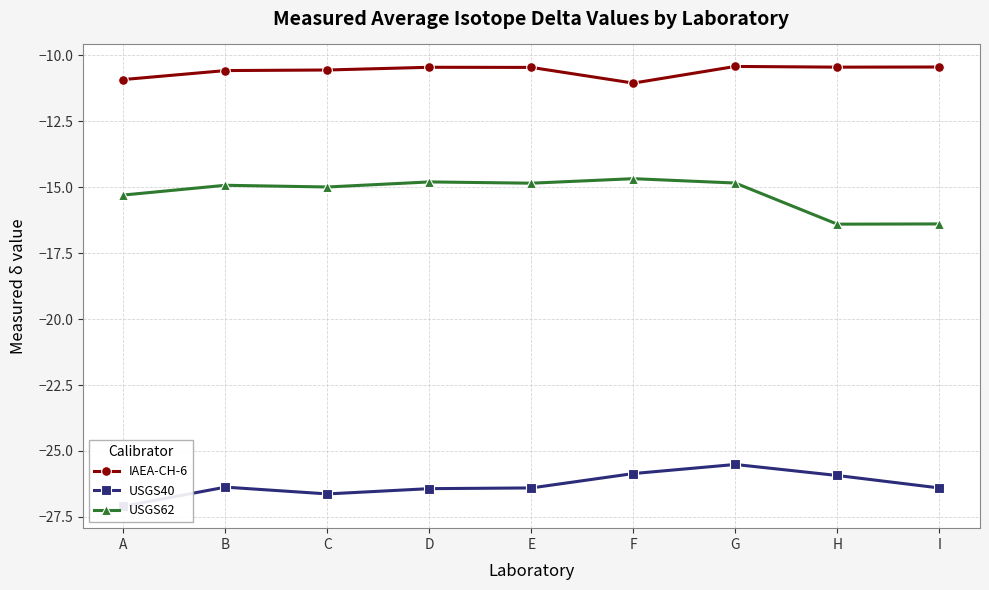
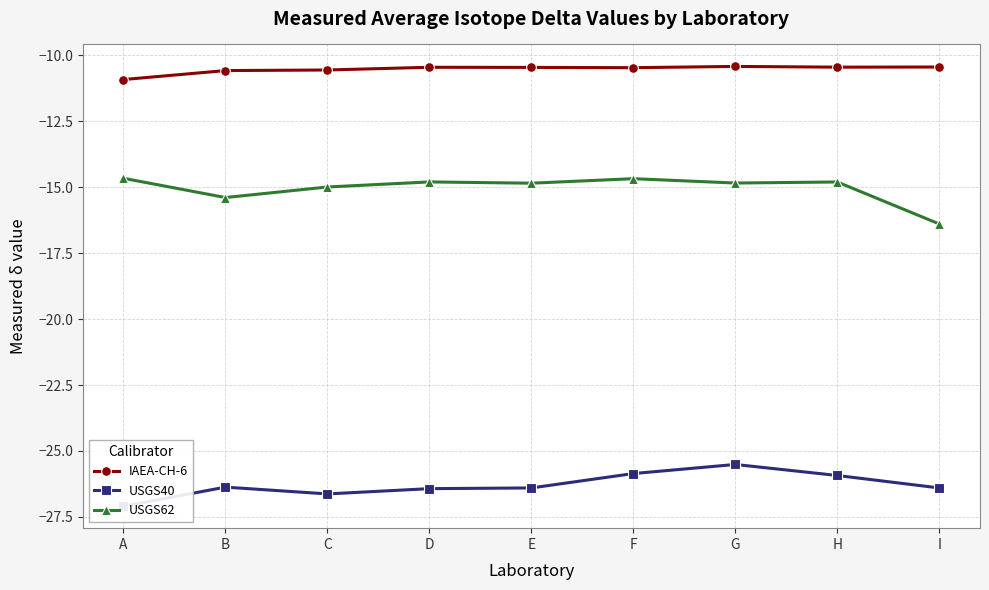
  {
    "IAEA-CH-6": {
      "A": -10.9,
      "B": -10.6,
      "C": -10.6,
      "D": -10.5,
      "E": -10.5,
-     "F": -11.1,
+     "F": -10.5,
      "G": -10.4,
      "H": -10.4,
      "I": -10.4
    },
    "USGS40": {
      "B": -26.4,
      "C": -26.6,
      "D": -26.4,
      "E": -26.4,
      "F": -25.9,
      "G": -25.5,
      "H": -25.9,
      "I": -26.4
    },
    "USGS62": {
-     "A": -15.3,
-     "B": -14.9,
+     "A": -14.7,
+     "B": -15.4,
      "C": -15.0,
      "D": -14.8,
      "E": -14.8,
      "F": -14.7,
      "G": -14.8,
-     "H": -16.4,
+     "H": -14.8,
      "I": -16.4
    }
  }
